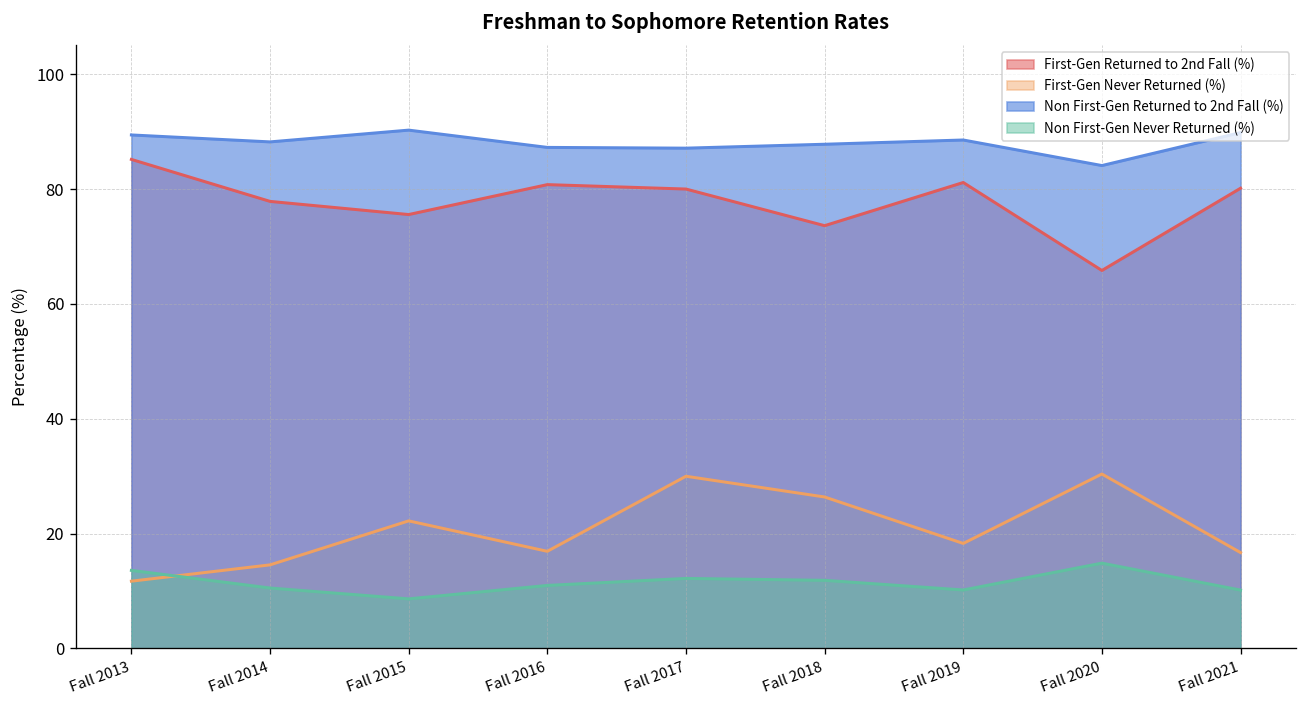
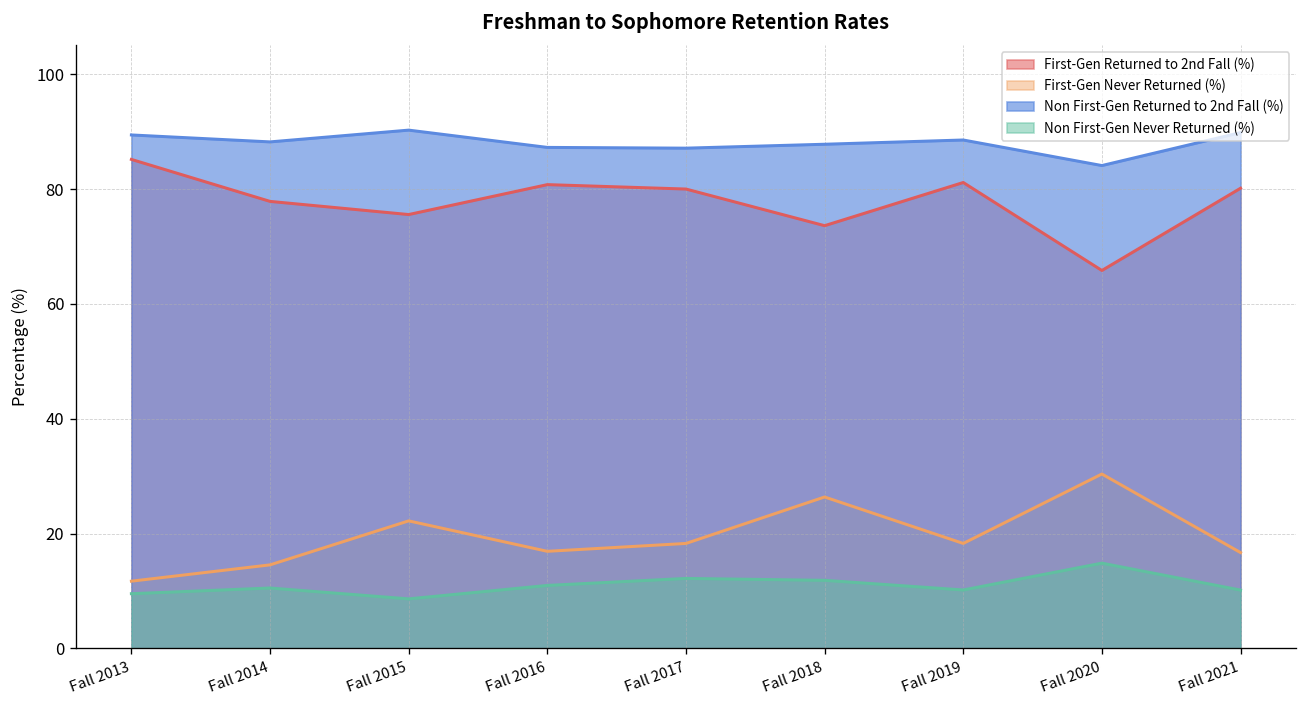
  {
    "First-Gen Returned to 2nd Fall (%)": {
      "Fall 2013": 85,
      "Fall 2014": 78,
      "Fall 2015": 76,
      "Fall 2016": 81,
      "Fall 2017": 80,
      "Fall 2018": 74,
      "Fall 2019": 81,
      "Fall 2020": 66,
      "Fall 2021": 80
    },
    "First-Gen Never Returned (%)": {
      "Fall 2013": 12,
      "Fall 2014": 15,
      "Fall 2015": 22,
      "Fall 2016": 17,
-     "Fall 2017": 30,
+     "Fall 2017": 18,
      "Fall 2018": 26,
      "Fall 2019": 18,
      "Fall 2020": 30,
      "Fall 2021": 17
    },
    "Non First-Gen Returned to 2nd Fall (%)": {
      "Fall 2013": 89,
      "Fall 2014": 88,
      "Fall 2015": 90,
      "Fall 2016": 87,
      "Fall 2017": 87,
      "Fall 2018": 88,
      "Fall 2019": 89,
      "Fall 2020": 84
    },
    "Non First-Gen Never Returned (%)": {
-     "Fall 2013": 14,
+     "Fall 2013": 10,
      "Fall 2014": 11,
      "Fall 2015": 9,
      "Fall 2016": 11,
      "Fall 2017": 12,
      "Fall 2018": 12,
      "Fall 2019": 10,
      "Fall 2020": 15,
      "Fall 2021": 10
    }
  }
